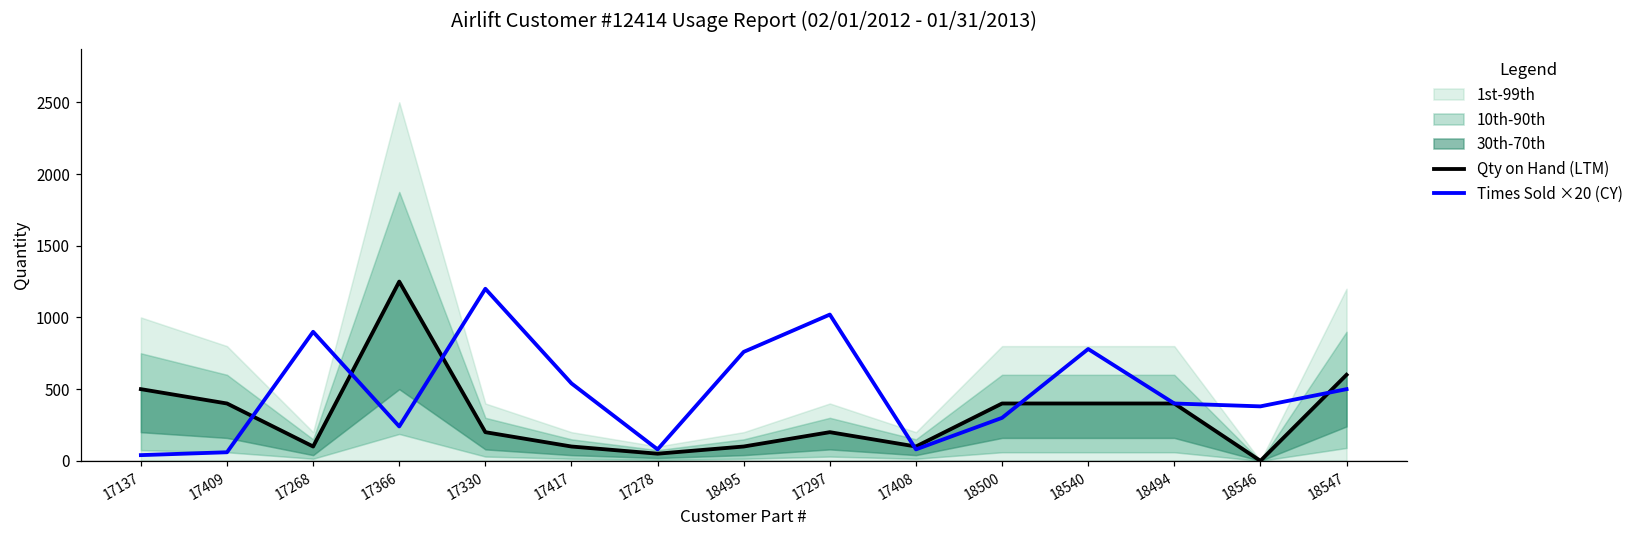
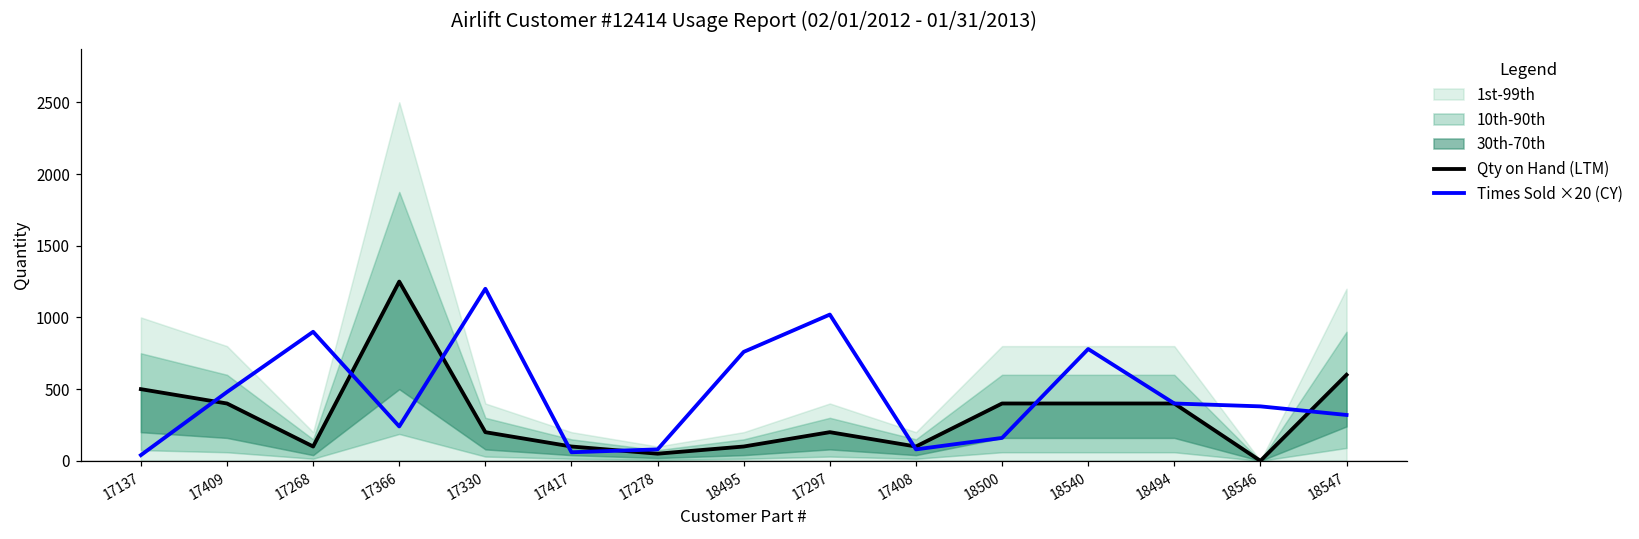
  {
    "1st-99th": {
      "17137": 1000,
      "17409": 800,
      "17268": 200,
      "17366": 2500,
      "17330": 400,
      "17417": 200,
      "17278": 100,
      "18495": 200,
      "17297": 400,
      "17408": 200,
      "18500": 800,
      "18540": 800,
      "18494": 800,
      "18547": 1200
    },
    "Times Sold ×20 (CY)": {
      "17137": 40,
-     "17409": 60,
+     "17409": 480,
      "17268": 900,
      "17366": 240,
      "17330": 1200,
-     "17417": 540,
+     "17417": 60,
      "18495": 760,
      "17297": 1020,
      "17408": 80,
-     "18500": 300,
+     "18500": 160,
      "18540": 780,
      "18546": 380,
-     "18547": 500
+     "18547": 320
    }
  }
